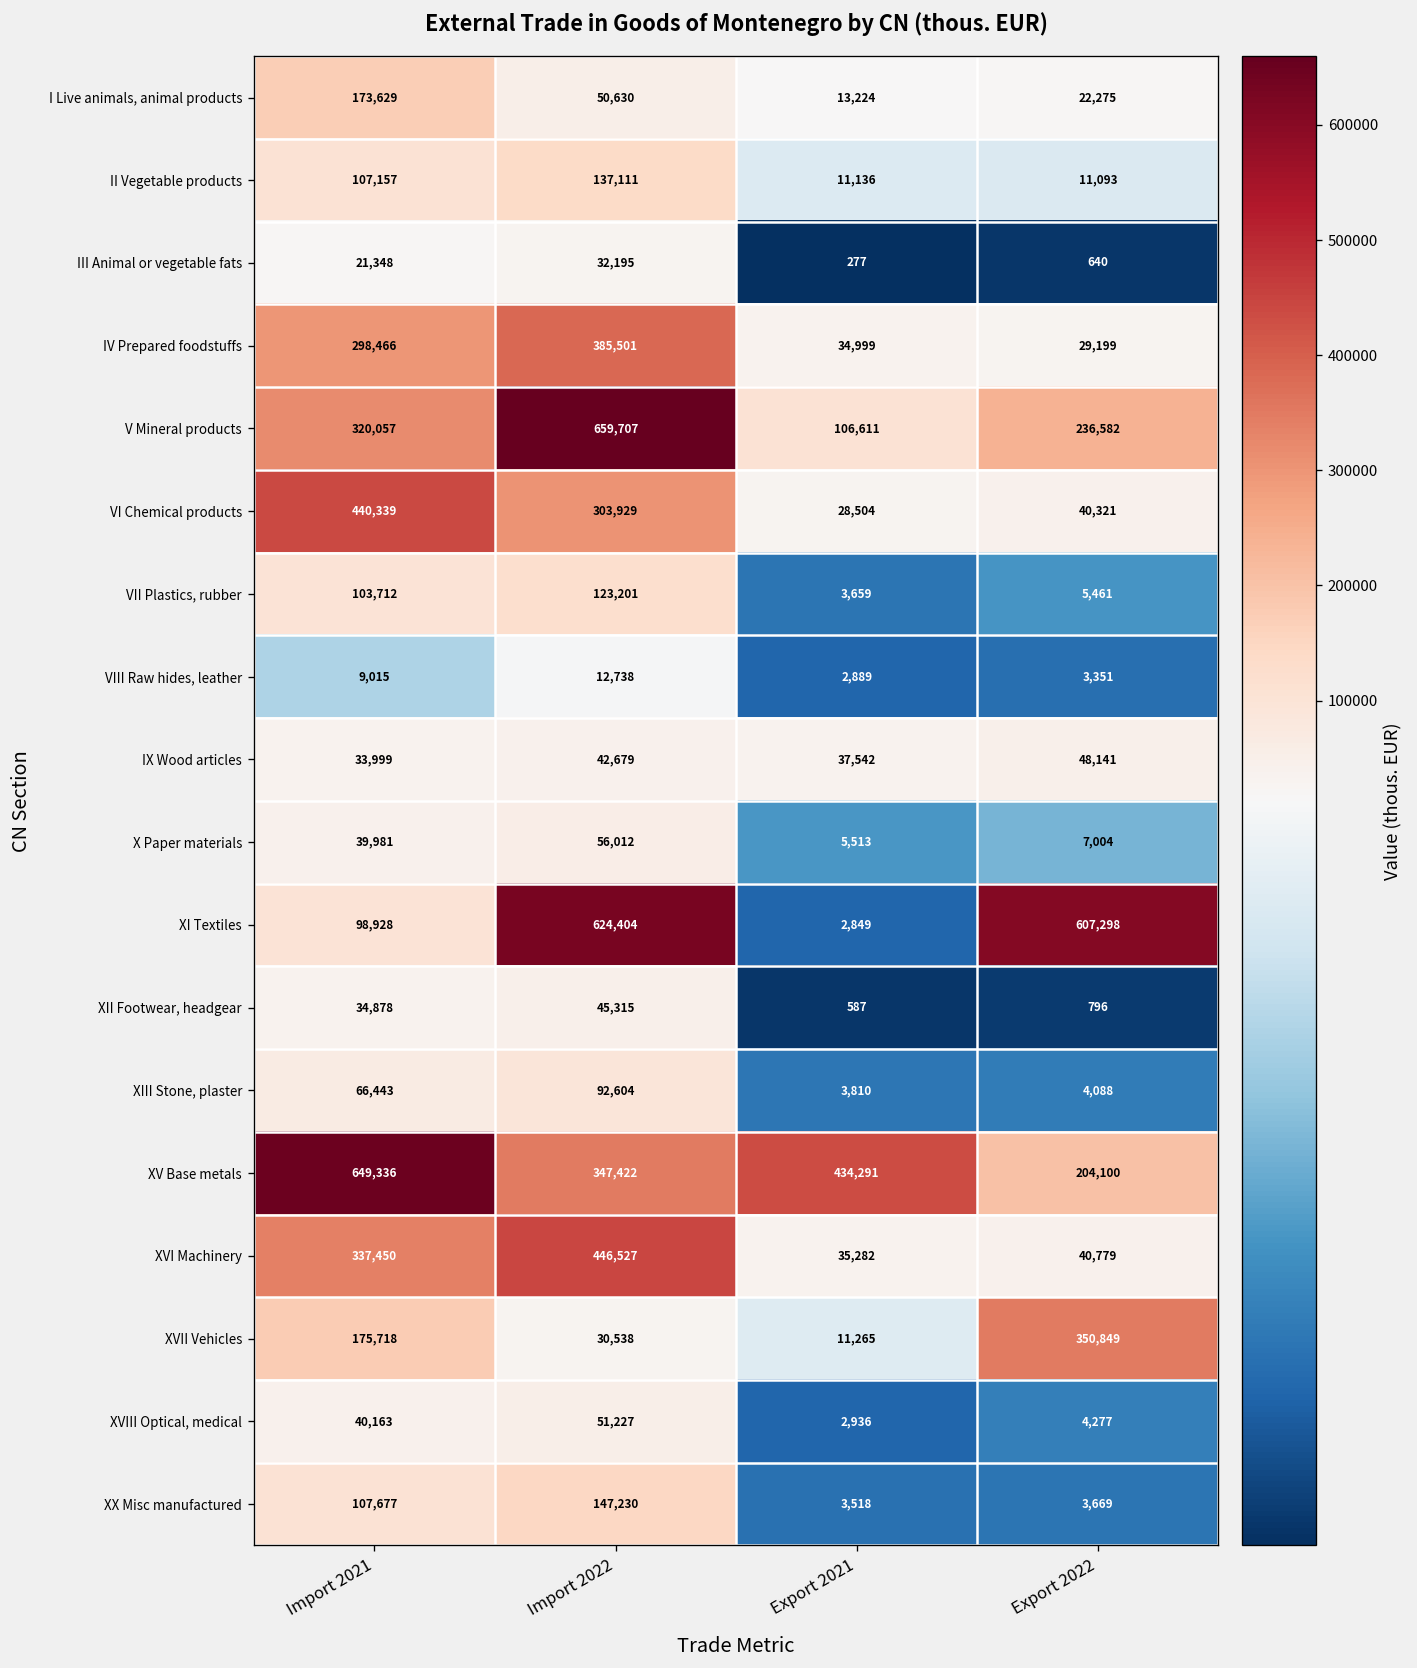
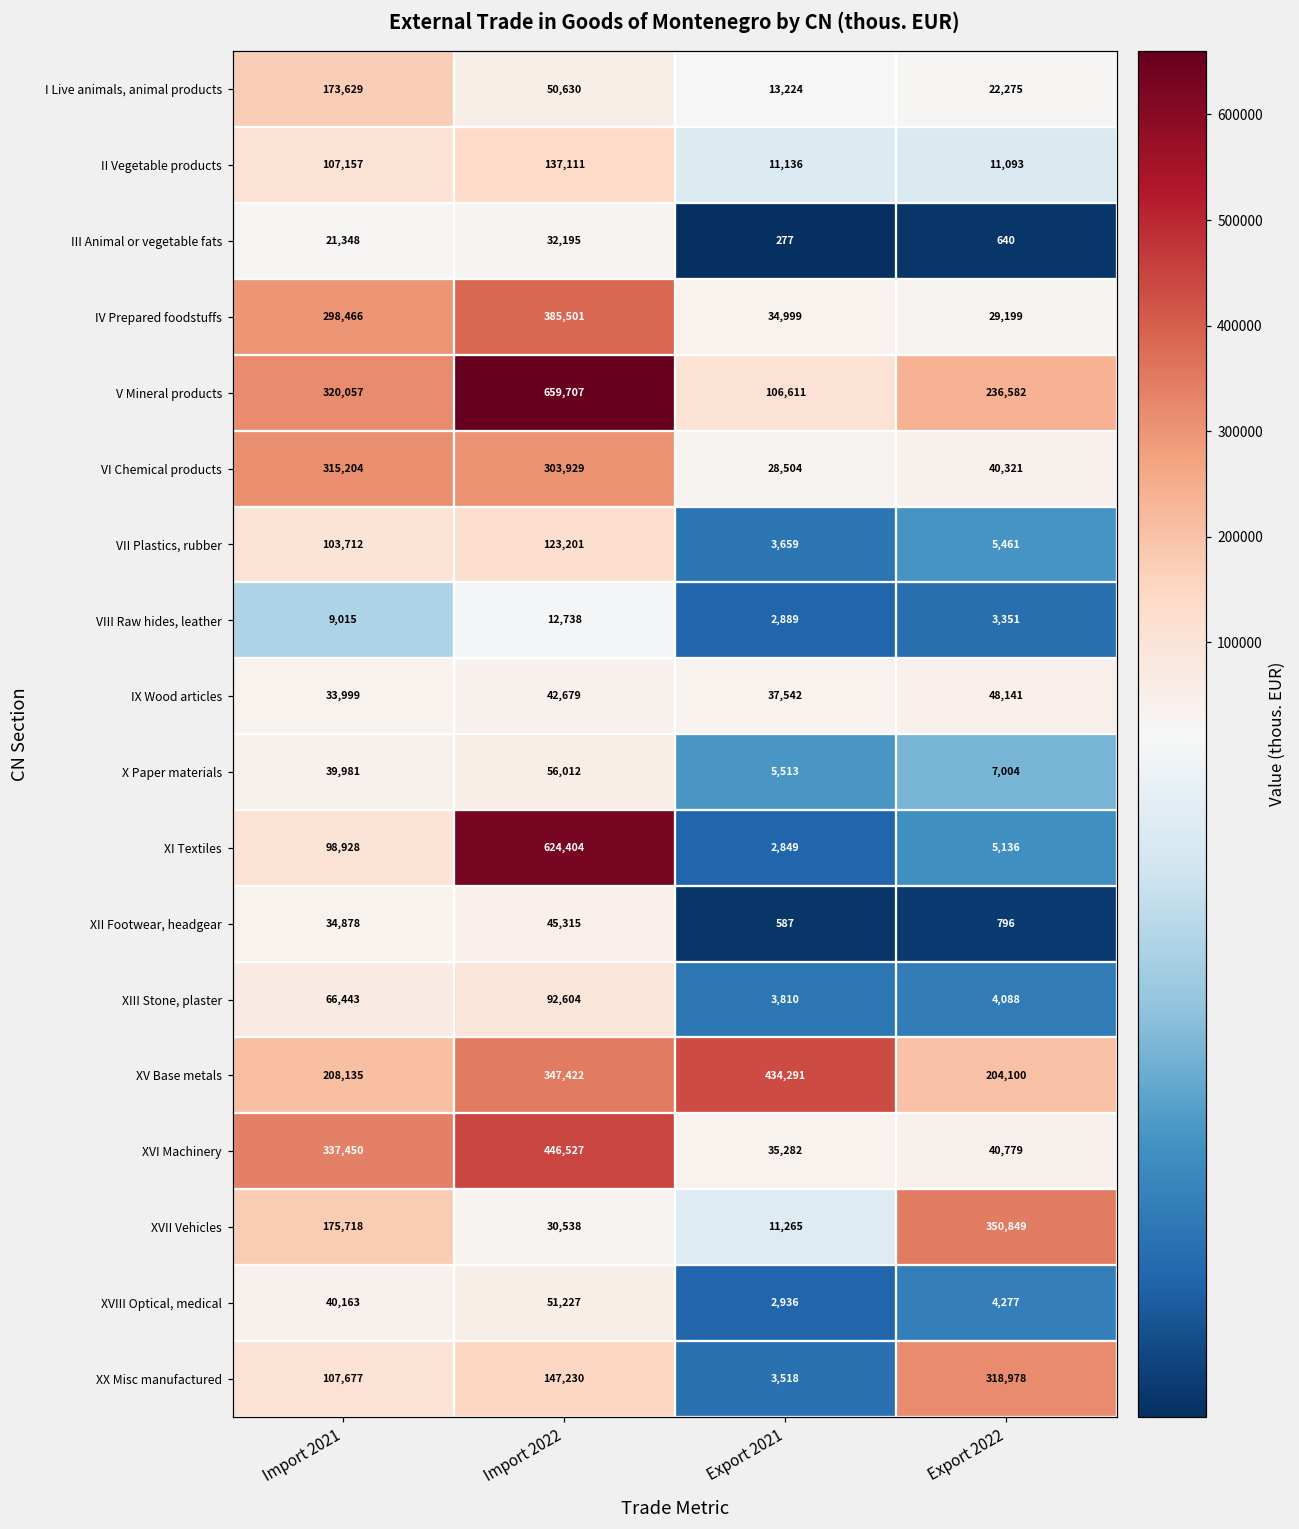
  {
    "I Live animals, animal products": {
      "Import 2021": "173,629",
      "Import 2022": "50,630",
      "Export 2021": "13,224",
      "Export 2022": "22,275"
    },
    "II Vegetable products": {
      "Import 2021": "107,157",
      "Import 2022": "137,111",
      "Export 2021": "11,136",
      "Export 2022": "11,093"
    },
    "III Animal or vegetable fats": {
      "Import 2021": "21,348",
      "Import 2022": "32,195",
      "Export 2021": "277",
      "Export 2022": "640"
    },
    "IV Prepared foodstuffs": {
      "Import 2021": "298,466",
      "Import 2022": "385,501",
      "Export 2021": "34,999",
      "Export 2022": "29,199"
    },
    "V Mineral products": {
      "Import 2021": "320,057",
      "Import 2022": "659,707",
      "Export 2021": "106,611",
      "Export 2022": "236,582"
    },
    "VI Chemical products": {
-     "Import 2021": "440,339",
+     "Import 2021": "315,204",
      "Import 2022": "303,929",
      "Export 2021": "28,504",
      "Export 2022": "40,321"
    },
    "VII Plastics, rubber": {
      "Import 2021": "103,712",
      "Import 2022": "123,201",
      "Export 2021": "3,659",
      "Export 2022": "5,461"
    },
    "VIII Raw hides, leather": {
      "Import 2021": "9,015",
      "Import 2022": "12,738",
      "Export 2021": "2,889",
      "Export 2022": "3,351"
    },
    "IX Wood articles": {
      "Import 2021": "33,999",
      "Import 2022": "42,679",
      "Export 2021": "37,542",
      "Export 2022": "48,141"
    },
    "X Paper materials": {
      "Import 2021": "39,981",
      "Import 2022": "56,012",
      "Export 2021": "5,513",
      "Export 2022": "7,004"
    },
    "XI Textiles": {
      "Import 2021": "98,928",
      "Import 2022": "624,404",
      "Export 2021": "2,849",
-     "Export 2022": "607,298"
+     "Export 2022": "5,136"
    },
    "XII Footwear, headgear": {
      "Import 2021": "34,878",
      "Import 2022": "45,315",
      "Export 2021": "587",
      "Export 2022": "796"
    },
    "XIII Stone, plaster": {
      "Import 2021": "66,443",
      "Import 2022": "92,604",
      "Export 2021": "3,810",
      "Export 2022": "4,088"
    },
    "XV Base metals": {
-     "Import 2021": "649,336",
+     "Import 2021": "208,135",
      "Import 2022": "347,422",
      "Export 2021": "434,291",
      "Export 2022": "204,100"
    },
    "XVI Machinery": {
      "Import 2021": "337,450",
      "Import 2022": "446,527",
      "Export 2021": "35,282",
      "Export 2022": "40,779"
    },
    "XVII Vehicles": {
      "Import 2021": "175,718",
      "Import 2022": "30,538",
      "Export 2021": "11,265",
      "Export 2022": "350,849"
    },
    "XVIII Optical, medical": {
      "Import 2021": "40,163",
      "Import 2022": "51,227",
      "Export 2021": "2,936",
      "Export 2022": "4,277"
    },
    "XX Misc manufactured": {
      "Import 2021": "107,677",
      "Import 2022": "147,230",
      "Export 2021": "3,518",
-     "Export 2022": "3,669"
+     "Export 2022": "318,978"
    }
  }
